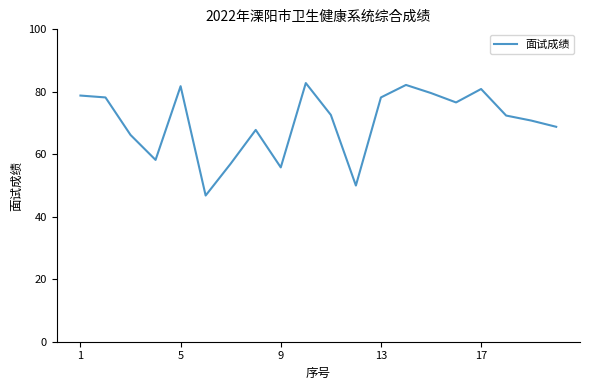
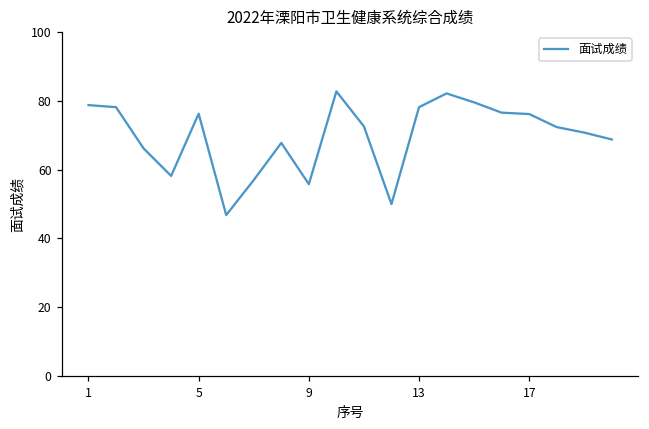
  {
    "1": 79,
-   "5": 82,
+   "5": 76,
    "9": 56,
    "13": 78,
-   "17": 81
+   "17": 76
  }
